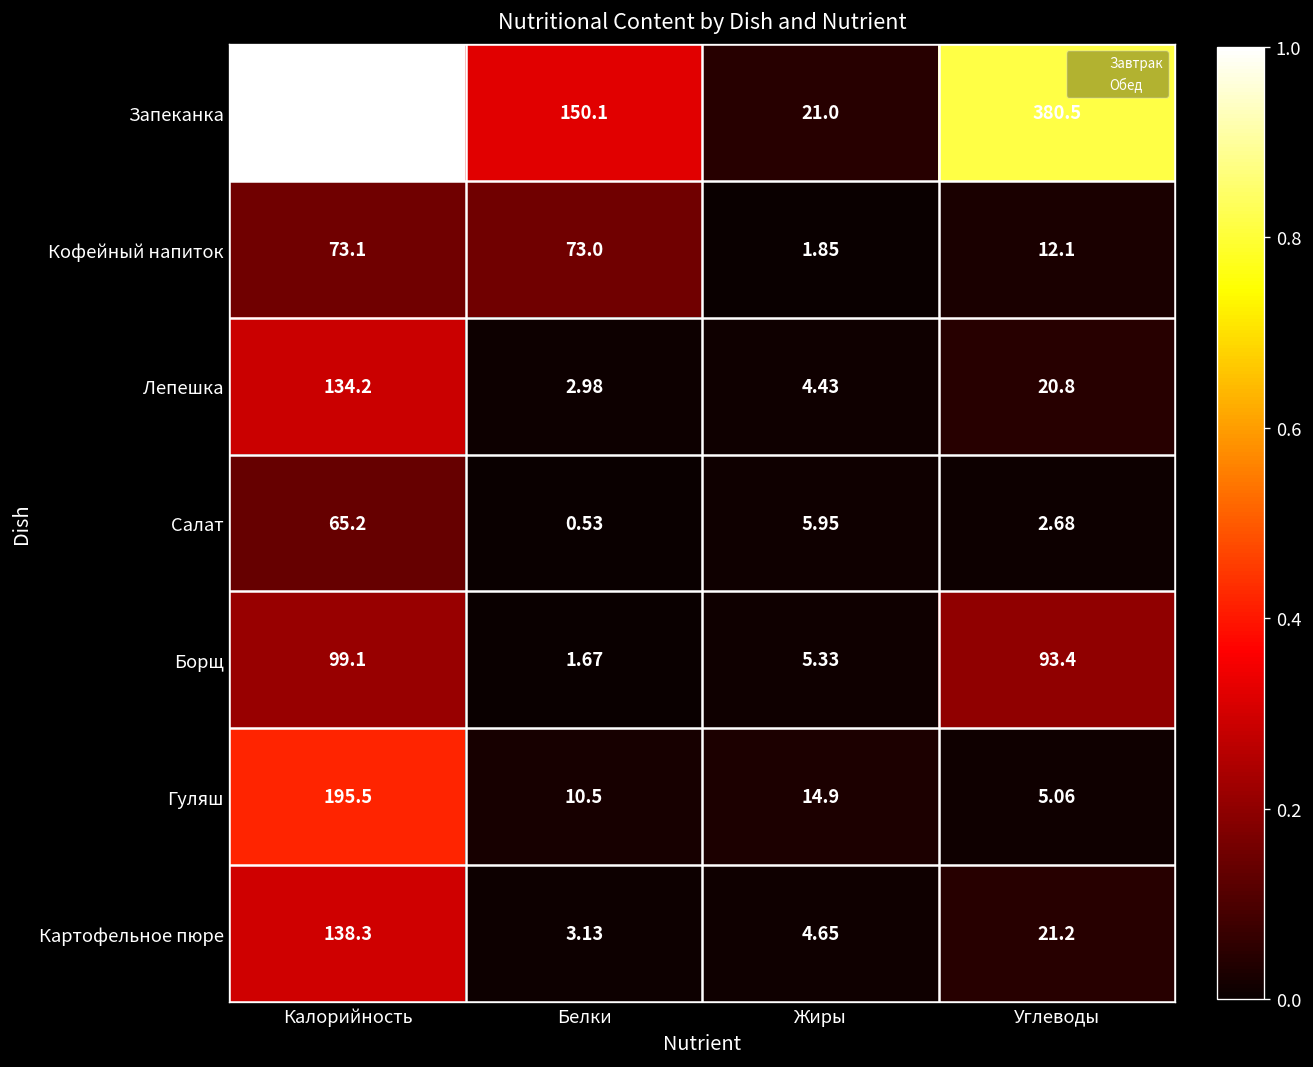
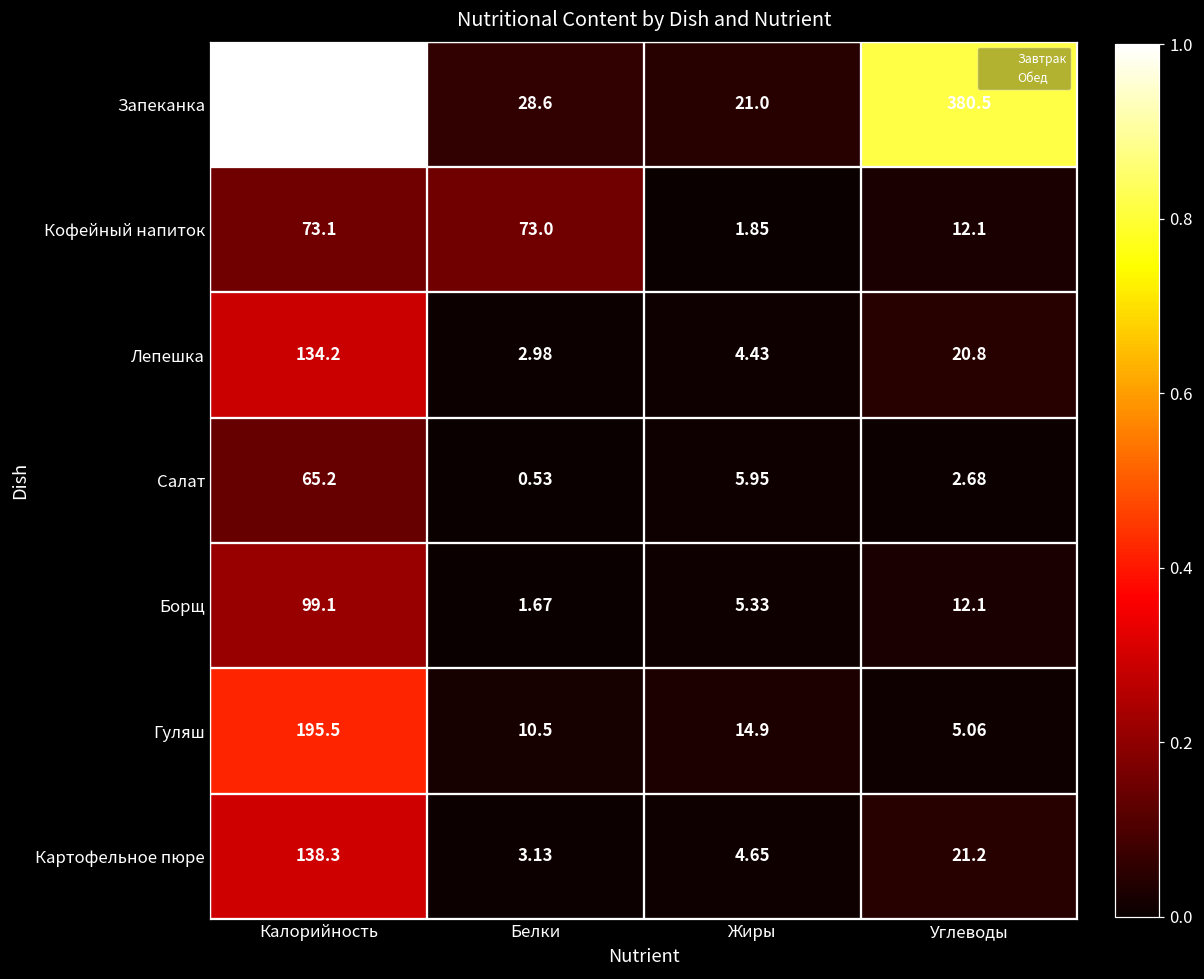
  {
    "Запеканка": {
-     "Белки": 150.1,
+     "Белки": 28.6,
      "Жиры": 21.0,
      "Углеводы": 380.5
    },
    "Кофейный напиток": {
      "Калорийность": 73.1,
      "Белки": 73.0,
      "Жиры": 1.85,
      "Углеводы": 12.1
    },
    "Лепешка": {
      "Калорийность": 134.2,
      "Белки": 2.98,
      "Жиры": 4.43,
      "Углеводы": 20.8
    },
    "Салат": {
      "Калорийность": 65.2,
      "Белки": 0.53,
      "Жиры": 5.95,
      "Углеводы": 2.68
    },
    "Борщ": {
      "Калорийность": 99.1,
      "Белки": 1.67,
      "Жиры": 5.33,
-     "Углеводы": 93.4
+     "Углеводы": 12.1
    },
    "Гуляш": {
      "Калорийность": 195.5,
      "Белки": 10.5,
      "Жиры": 14.9,
      "Углеводы": 5.06
    },
    "Картофельное пюре": {
      "Калорийность": 138.3,
      "Белки": 3.13,
      "Жиры": 4.65,
      "Углеводы": 21.2
    }
  }
